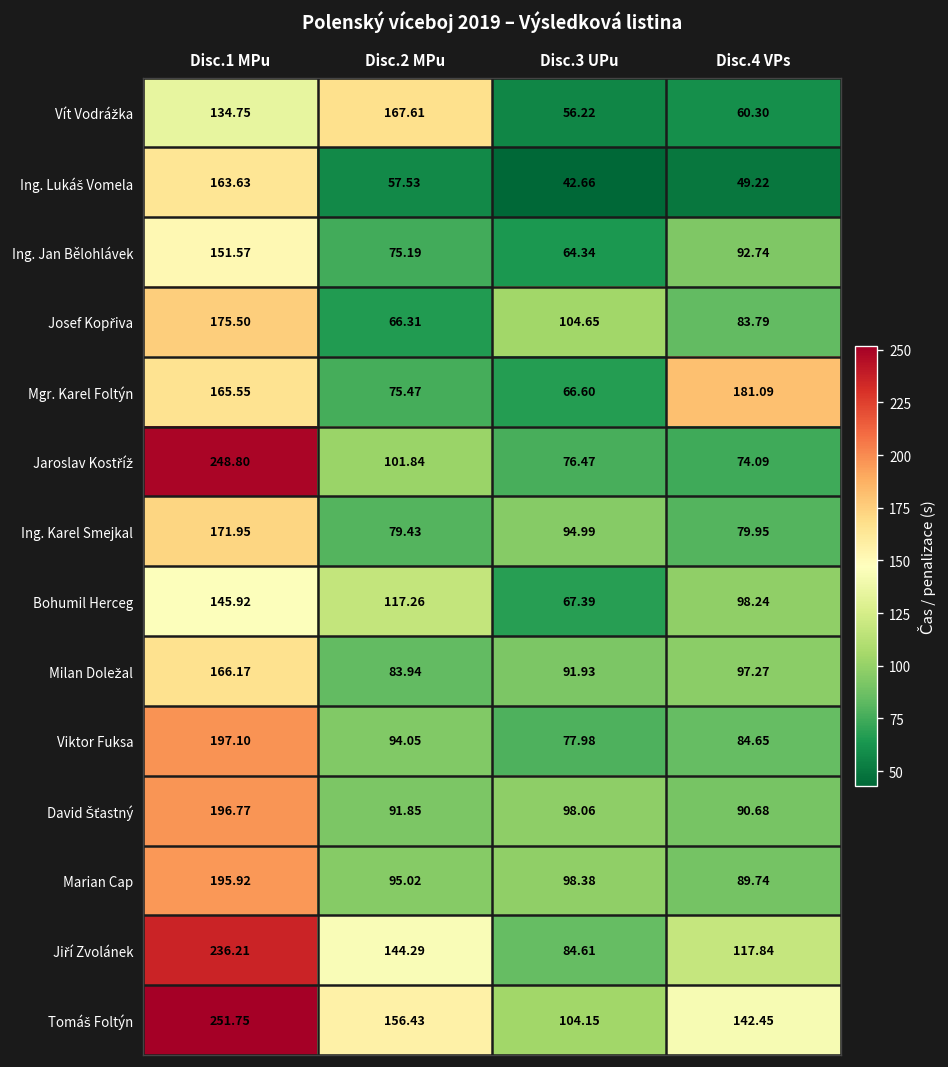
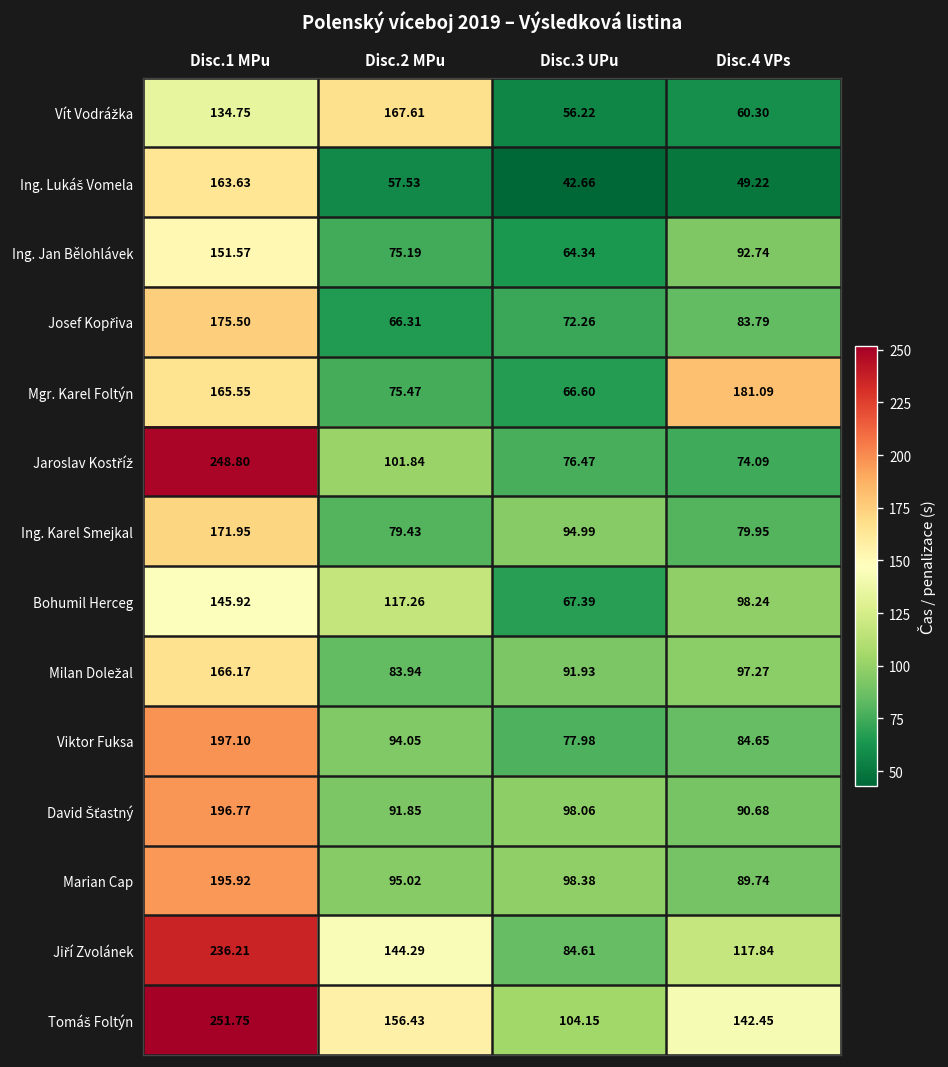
  {
    "Vít Vodrážka": {
      "Disc.1 MPu": 134.75,
      "Disc.2 MPu": 167.61,
      "Disc.3 UPu": 56.22,
      "Disc.4 VPs": 60.30
    },
    "Ing. Lukáš Vomela": {
      "Disc.1 MPu": 163.63,
      "Disc.2 MPu": 57.53,
      "Disc.3 UPu": 42.66,
      "Disc.4 VPs": 49.22
    },
    "Ing. Jan Bělohlávek": {
      "Disc.1 MPu": 151.57,
      "Disc.2 MPu": 75.19,
      "Disc.3 UPu": 64.34,
      "Disc.4 VPs": 92.74
    },
    "Josef Kopřiva": {
      "Disc.1 MPu": 175.50,
      "Disc.2 MPu": 66.31,
-     "Disc.3 UPu": 104.65,
+     "Disc.3 UPu": 72.26,
      "Disc.4 VPs": 83.79
    },
    "Mgr. Karel Foltýn": {
      "Disc.1 MPu": 165.55,
      "Disc.2 MPu": 75.47,
      "Disc.3 UPu": 66.60,
      "Disc.4 VPs": 181.09
    },
    "Jaroslav Kostříž": {
      "Disc.1 MPu": 248.80,
      "Disc.2 MPu": 101.84,
      "Disc.3 UPu": 76.47,
      "Disc.4 VPs": 74.09
    },
    "Ing. Karel Smejkal": {
      "Disc.1 MPu": 171.95,
      "Disc.2 MPu": 79.43,
      "Disc.3 UPu": 94.99,
      "Disc.4 VPs": 79.95
    },
    "Bohumil Herceg": {
      "Disc.1 MPu": 145.92,
      "Disc.2 MPu": 117.26,
      "Disc.3 UPu": 67.39,
      "Disc.4 VPs": 98.24
    },
    "Milan Doležal": {
      "Disc.1 MPu": 166.17,
      "Disc.2 MPu": 83.94,
      "Disc.3 UPu": 91.93,
      "Disc.4 VPs": 97.27
    },
    "Viktor Fuksa": {
      "Disc.1 MPu": 197.10,
      "Disc.2 MPu": 94.05,
      "Disc.3 UPu": 77.98,
      "Disc.4 VPs": 84.65
    },
    "David Šťastný": {
      "Disc.1 MPu": 196.77,
      "Disc.2 MPu": 91.85,
      "Disc.3 UPu": 98.06,
      "Disc.4 VPs": 90.68
    },
    "Marian Cap": {
      "Disc.1 MPu": 195.92,
      "Disc.2 MPu": 95.02,
      "Disc.3 UPu": 98.38,
      "Disc.4 VPs": 89.74
    },
    "Jiří Zvolánek": {
      "Disc.1 MPu": 236.21,
      "Disc.2 MPu": 144.29,
      "Disc.3 UPu": 84.61,
      "Disc.4 VPs": 117.84
    },
    "Tomáš Foltýn": {
      "Disc.1 MPu": 251.75,
      "Disc.2 MPu": 156.43,
      "Disc.3 UPu": 104.15,
      "Disc.4 VPs": 142.45
    }
  }
